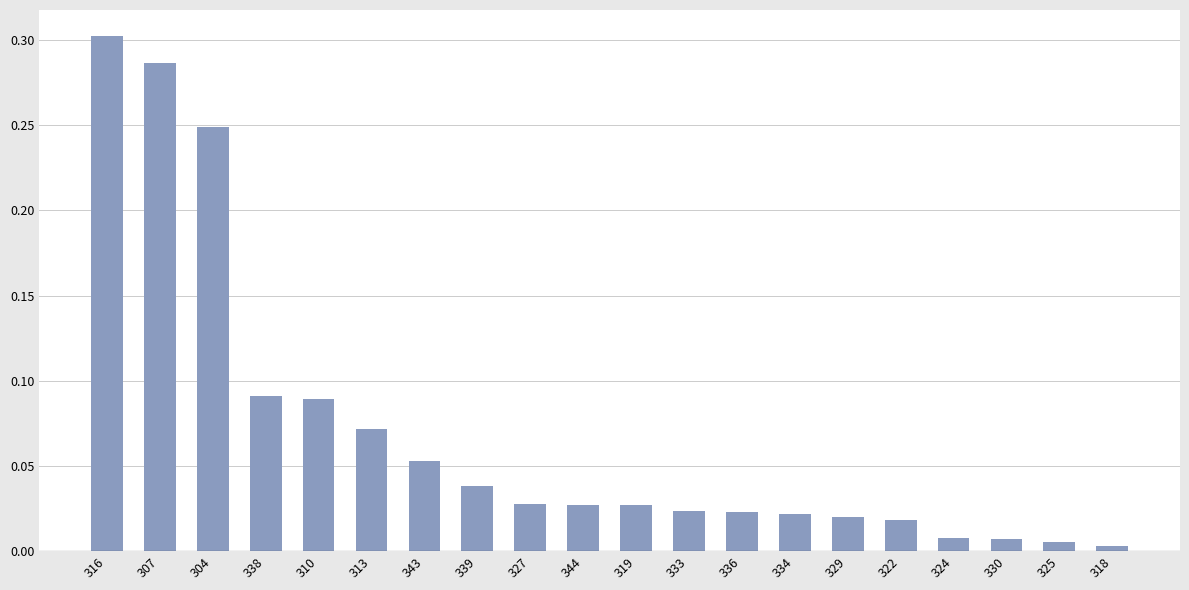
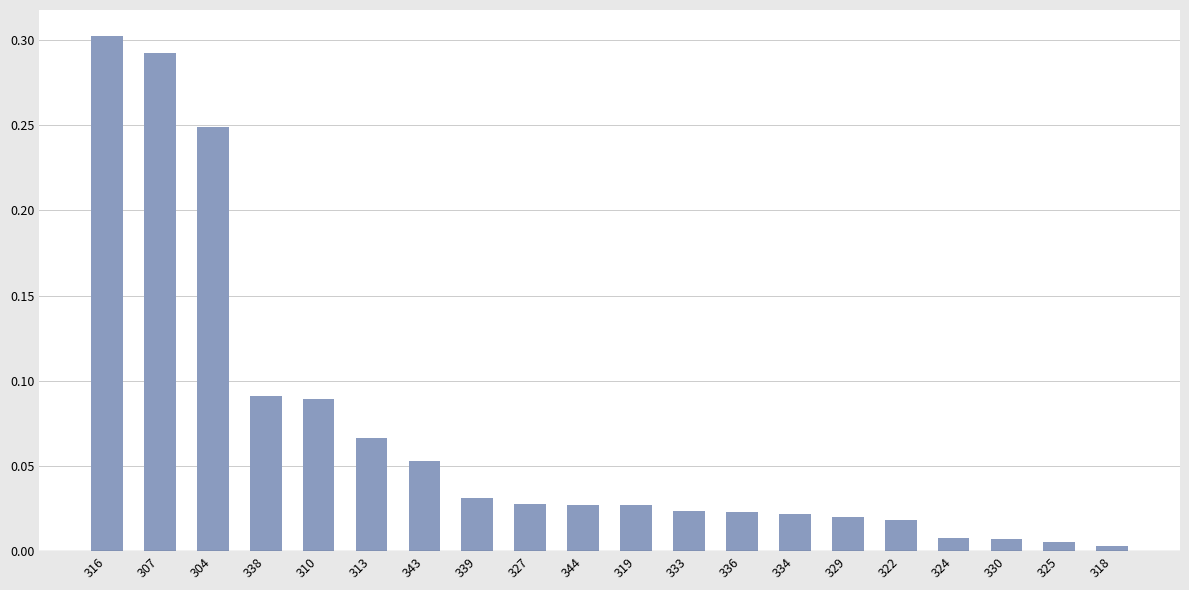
  {
    "316": 0.303,
-   "307": 0.287,
+   "307": 0.292,
    "304": 0.249,
    "338": 0.091,
    "310": 0.089,
-   "313": 0.072,
+   "313": 0.067,
    "343": 0.053,
-   "339": 0.038,
+   "339": 0.031,
    "327": 0.028,
    "344": 0.027,
    "319": 0.027,
    "333": 0.024,
    "336": 0.023,
    "334": 0.022,
    "329": 0.020,
    "322": 0.018,
    "324": 0.007,
    "330": 0.007,
    "325": 0.005,
    "318": 0.003
  }
